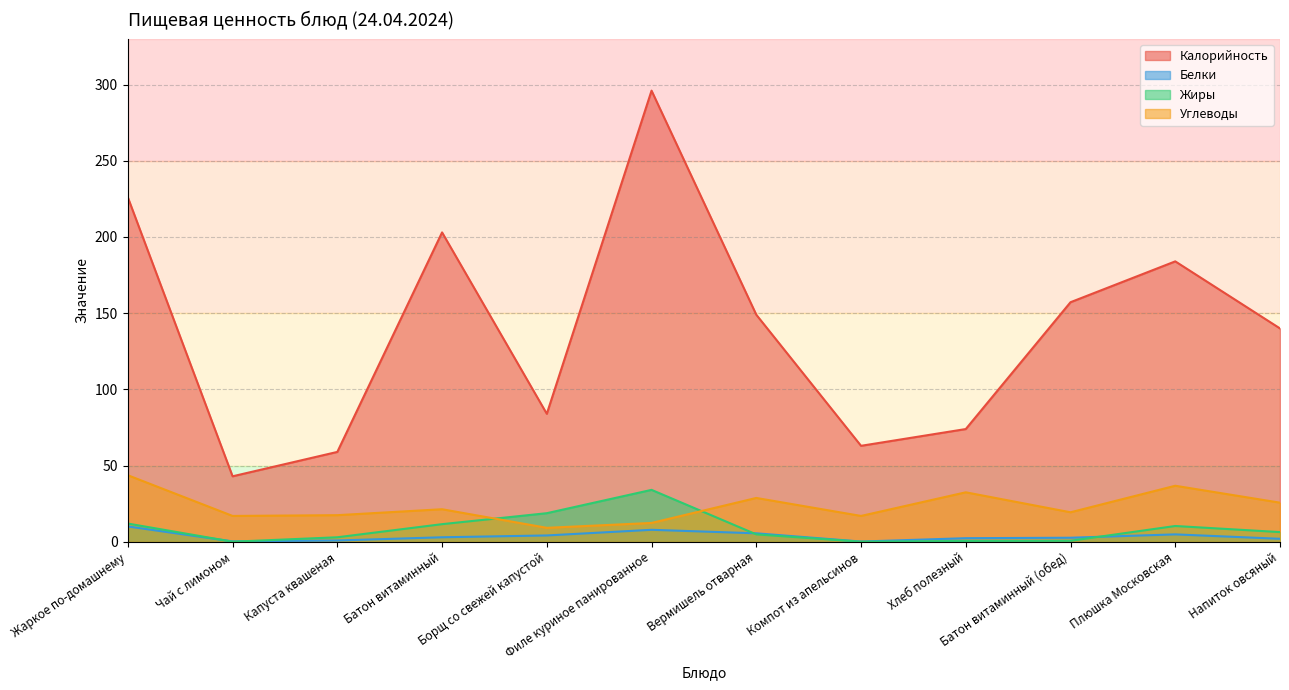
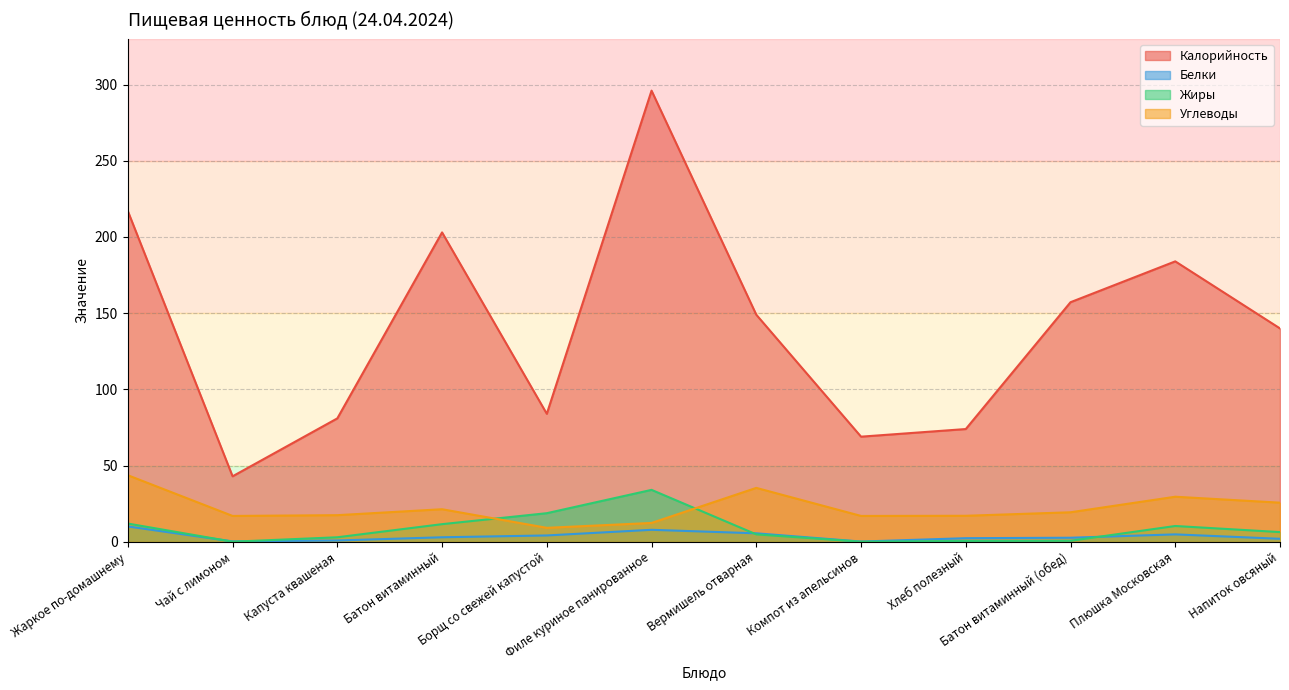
  {
    "Калорийность": {
-     "Жаркое по-домашнему": 226,
+     "Жаркое по-домашнему": 217,
      "Чай с лимоном": 43,
-     "Капуста квашеная": 59,
+     "Капуста квашеная": 81,
      "Батон витаминный": 203,
      "Борщ со свежей капустой": 84,
      "Филе куриное панированное": 296,
      "Вермишель отварная": 149,
-     "Компот из апельсинов": 63,
+     "Компот из апельсинов": 69,
      "Хлеб полезный": 74,
      "Батон витаминный (обед)": 157,
      "Плюшка Московская": 184,
      "Напиток овсяный": 140
    },
    "Белки": {
      "Жаркое по-домашнему": 10,
      "Капуста квашеная": 1,
      "Батон витаминный": 3,
      "Борщ со свежей капустой": 4,
      "Филе куриное панированное": 8,
      "Хлеб полезный": 2,
      "Батон витаминный (обед)": 3,
      "Плюшка Московская": 5,
      "Напиток овсяный": 2
    },
    "Жиры": {
      "Жаркое по-домашнему": 12,
      "Капуста квашеная": 3,
      "Батон витаминный": 12,
      "Борщ со свежей капустой": 19,
      "Филе куриное панированное": 34,
      "Хлеб полезный": 1,
      "Батон витаминный (обед)": 1,
      "Плюшка Московская": 10,
      "Напиток овсяный": 6
    },
    "Углеводы": {
      "Жаркое по-домашнему": 44,
      "Чай с лимоном": 17,
      "Капуста квашеная": 18,
      "Батон витаминный": 21,
      "Борщ со свежей капустой": 9,
      "Филе куриное панированное": 12,
-     "Вермишель отварная": 29,
+     "Вермишель отварная": 35,
      "Компот из апельсинов": 17,
-     "Хлеб полезный": 33,
+     "Хлеб полезный": 17,
      "Батон витаминный (обед)": 19,
-     "Плюшка Московская": 37,
+     "Плюшка Московская": 30,
      "Напиток овсяный": 26
    }
  }
